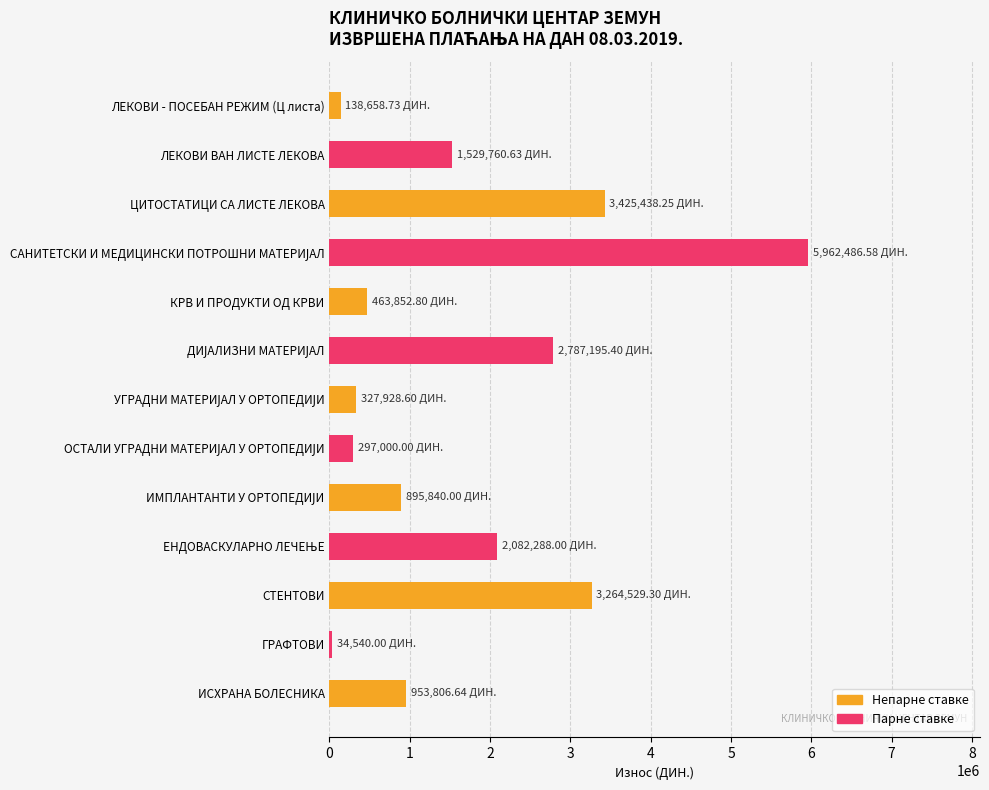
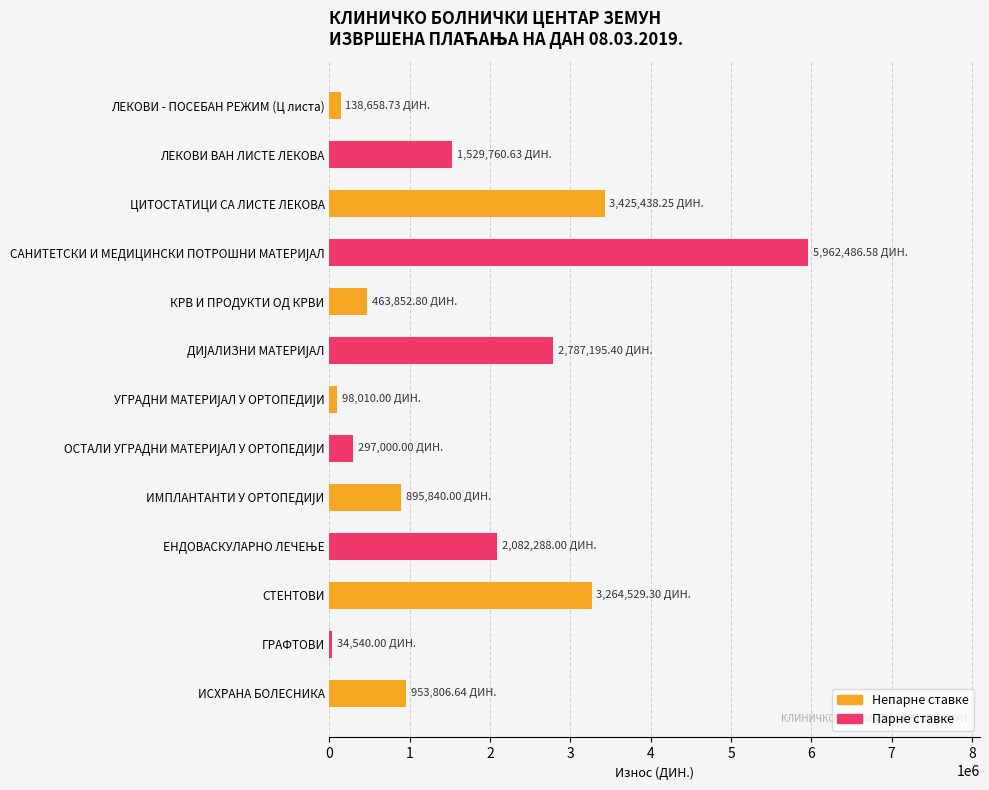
  {
    "ЛЕКОВИ - ПОСЕБАН РЕЖИМ (Ц листа)": "138,658.73",
    "ЛЕКОВИ ВАН ЛИСТЕ ЛЕКОВА": "1,529,760.63",
    "ЦИТОСТАТИЦИ СА ЛИСТЕ ЛЕКОВА": "3,425,438.25",
    "САНИТЕТСКИ И МЕДИЦИНСКИ ПОТРОШНИ МАТЕРИЈАЛ": "5,962,486.58",
    "КРВ И ПРОДУКТИ ОД КРВИ": "463,852.80",
    "ДИЈАЛИЗНИ МАТЕРИЈАЛ": "2,787,195.40",
-   "УГРАДНИ МАТЕРИЈАЛ У ОРТОПЕДИЈИ": "327,928.60",
+   "УГРАДНИ МАТЕРИЈАЛ У ОРТОПЕДИЈИ": "98,010.00",
    "ОСТАЛИ УГРАДНИ МАТЕРИЈАЛ У ОРТОПЕДИЈИ": "297,000.00",
    "ИМПЛАНТАНТИ У ОРТОПЕДИЈИ": "895,840.00",
    "ЕНДОВАСКУЛАРНО ЛЕЧЕЊЕ": "2,082,288.00",
    "СТЕНТОВИ": "3,264,529.30",
    "ГРАФТОВИ": "34,540.00",
    "ИСХРАНА БОЛЕСНИКА": "953,806.64"
  }
